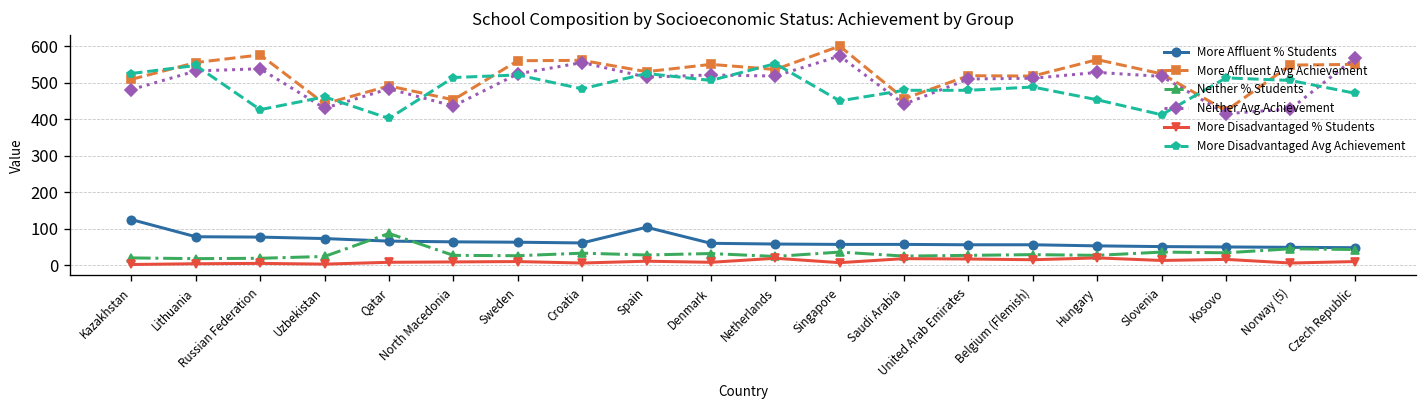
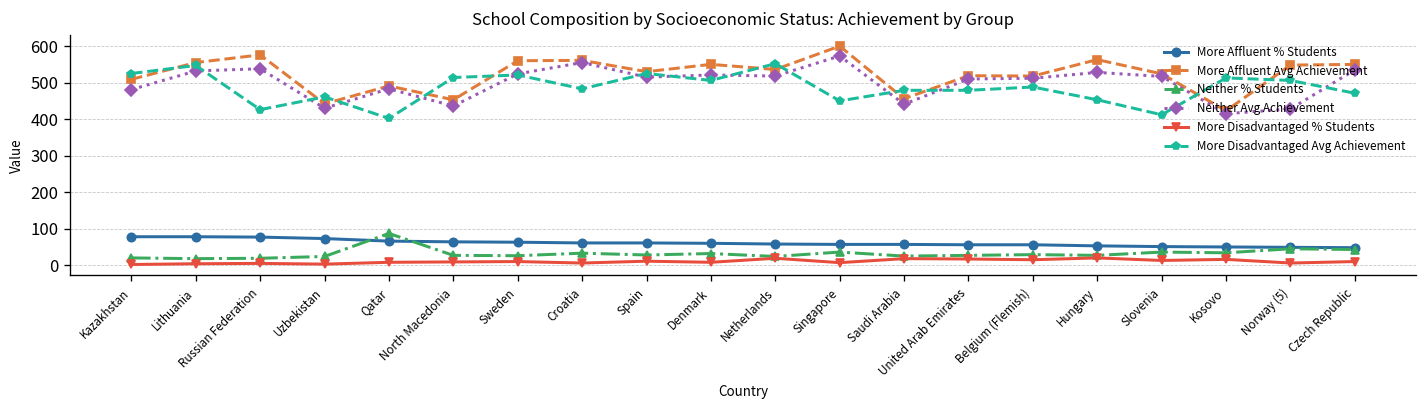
  {
    "More Affluent % Students": {
-     "Kazakhstan": 130,
+     "Kazakhstan": 80,
      "Lithuania": 80,
      "Russian Federation": 80,
      "Uzbekistan": 70,
      "Qatar": 70,
      "North Macedonia": 60,
      "Sweden": 60,
      "Croatia": 60,
-     "Spain": 100,
+     "Spain": 60,
      "Denmark": 60,
      "Netherlands": 60,
      "Singapore": 60,
      "Saudi Arabia": 60,
      "United Arab Emirates": 60,
      "Belgium (Flemish)": 60,
      "Hungary": 50,
      "Slovenia": 50,
      "Kosovo": 50
    },
    "Neither % Students": {
      "Kazakhstan": 20,
      "Lithuania": 20,
      "Russian Federation": 20,
      "Uzbekistan": 20,
      "Qatar": 90,
      "North Macedonia": 30,
      "Sweden": 30,
      "Croatia": 30,
      "Spain": 30,
      "Denmark": 30,
      "Singapore": 40,
      "United Arab Emirates": 30,
      "Belgium (Flemish)": 30,
      "Slovenia": 40,
      "Kosovo": 30
    },
    "Neither Avg Achievement": {
      "Kazakhstan": 480,
      "Lithuania": 530,
      "Russian Federation": 540,
      "Uzbekistan": 430,
      "North Macedonia": 440,
      "Spain": 520,
      "Denmark": 520,
      "Netherlands": 520,
      "Singapore": 570,
      "Saudi Arabia": 440,
      "United Arab Emirates": 510,
      "Hungary": 530,
      "Norway (5)": 430,
-     "Czech Republic": 570
+     "Czech Republic": 540
    },
    "More Disadvantaged Avg Achievement": {
      "Kazakhstan": 530,
      "Russian Federation": 430,
      "Uzbekistan": 460,
      "Qatar": 400,
      "North Macedonia": 510,
      "Croatia": 480,
      "Denmark": 510,
      "Netherlands": 550,
      "Singapore": 450,
      "Saudi Arabia": 480,
      "United Arab Emirates": 480,
      "Belgium (Flemish)": 490,
      "Hungary": 450,
      "Slovenia": 410,
      "Kosovo": 510,
      "Norway (5)": 510,
      "Czech Republic": 470
    }
  }
